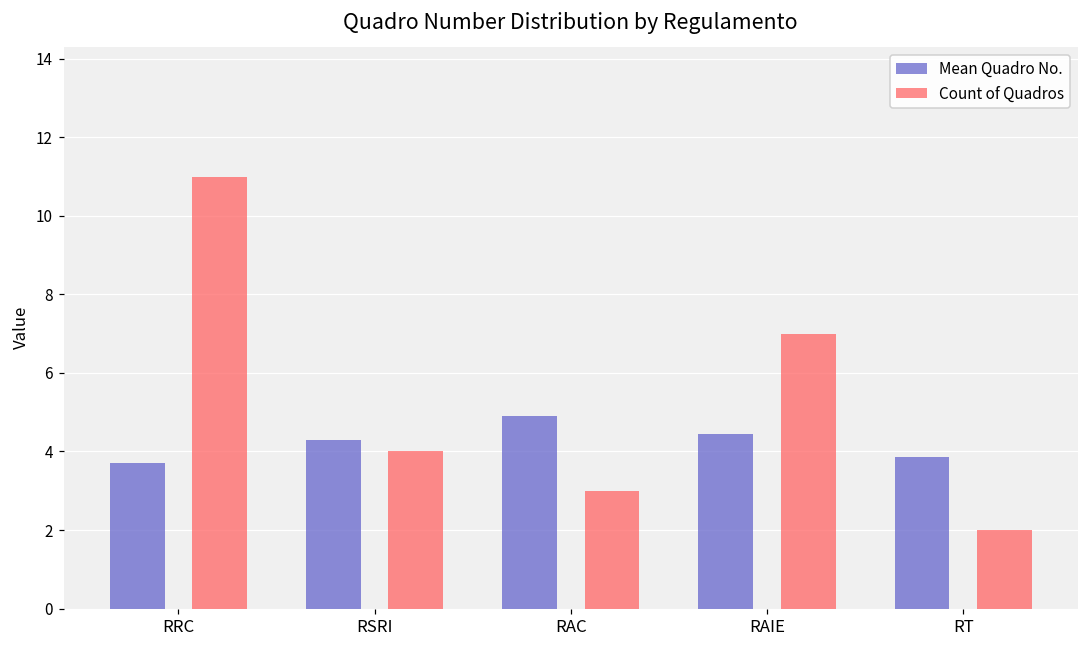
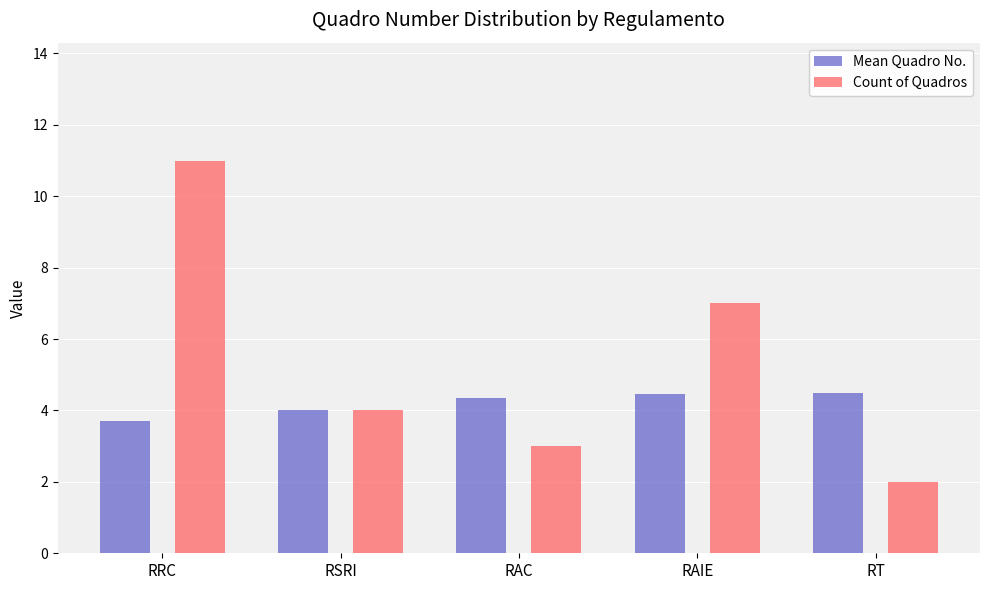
  {
    "Mean Quadro No.": {
      "RRC": 3.7,
-     "RSRI": 4.3,
-     "RAC": 4.9,
+     "RSRI": 4.0,
+     "RAC": 4.4,
      "RAIE": 4.5,
-     "RT": 3.9
+     "RT": 4.5
    },
    "Count of Quadros": {
      "RRC": 11.0,
      "RSRI": 4.0,
      "RAC": 3.0,
      "RAIE": 7.0,
      "RT": 2.0
    }
  }
